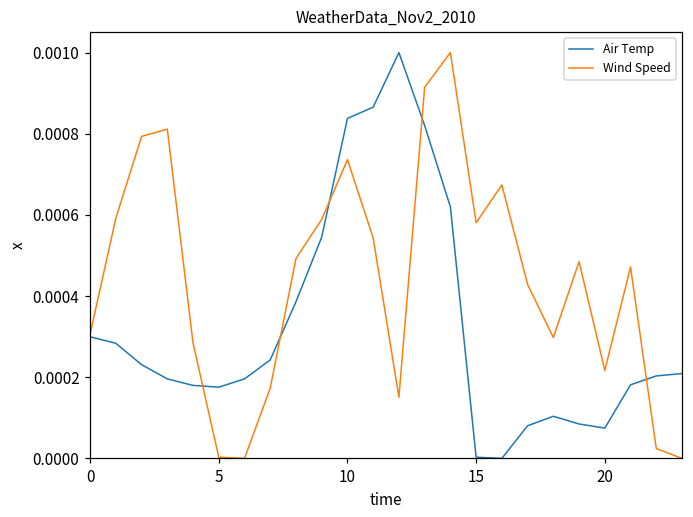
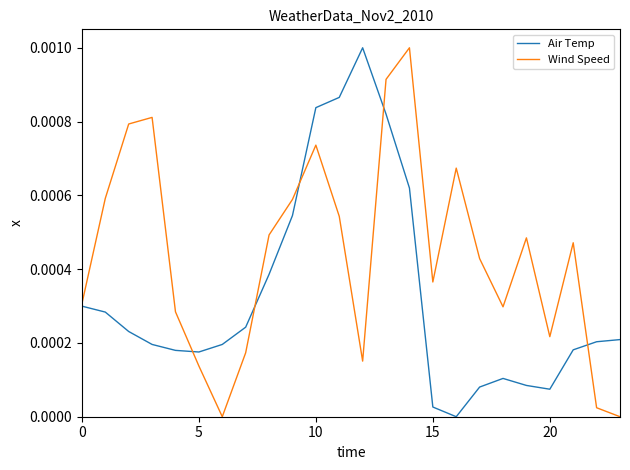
  {
    "Air Temp": {
      "5": 0.00018,
      "10": 0.00084,
-     "15": 0.00000,
+     "15": 0.00003,
      "20": 0.00007
    },
    "Wind Speed": {
-     "5": 0.00000,
+     "5": 0.00014,
      "10": 0.00074,
-     "15": 0.00058,
+     "15": 0.00037,
      "20": 0.00022
    }
  }
